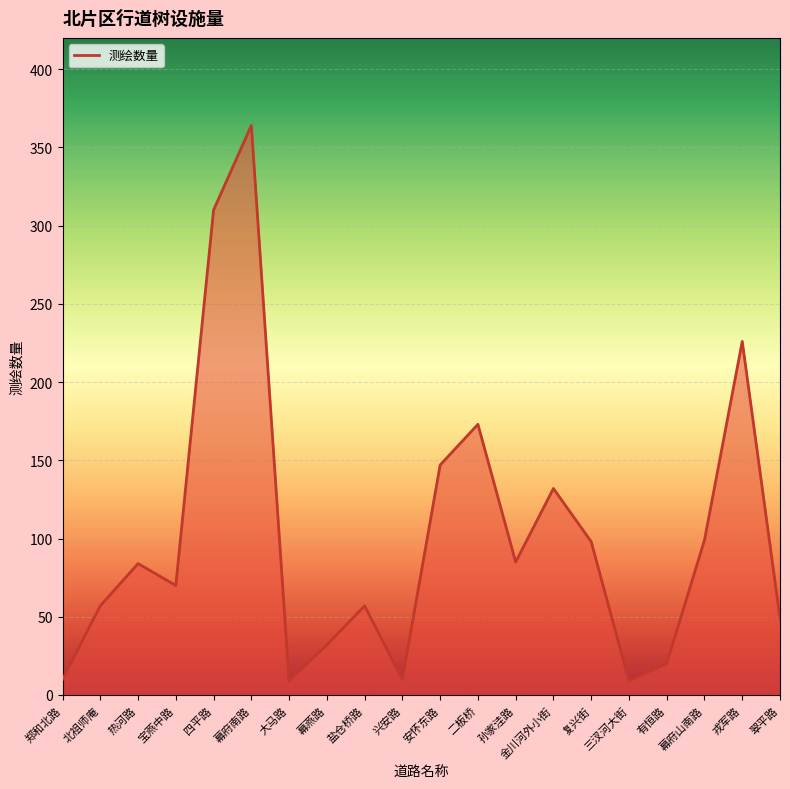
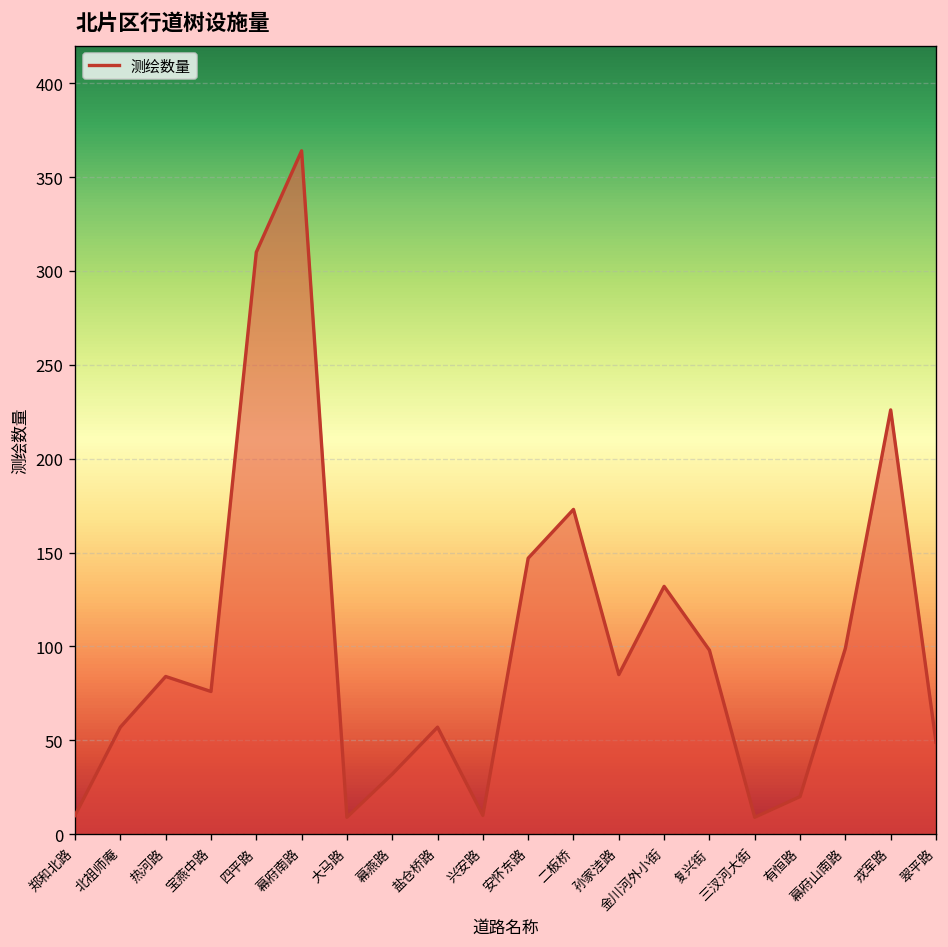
  {
    "郑和北路": 10,
    "北祖师庵": 57,
    "热河路": 84,
-   "宝燕中路": 70,
+   "宝燕中路": 76,
    "四平路": 310,
    "幕府南路": 364,
    "大马路": 9,
    "幕燕路": 32,
    "盐仓桥路": 57,
    "兴安路": 10,
    "安怀东路": 147,
    "二板桥": 173,
    "孙家洼路": 85,
    "金川河外小街": 132,
    "复兴街": 98,
    "三汊河大街": 9,
    "有恒路": 20,
    "幕府山南路": 99,
    "戎军路": 226,
    "翠平路": 49
  }
